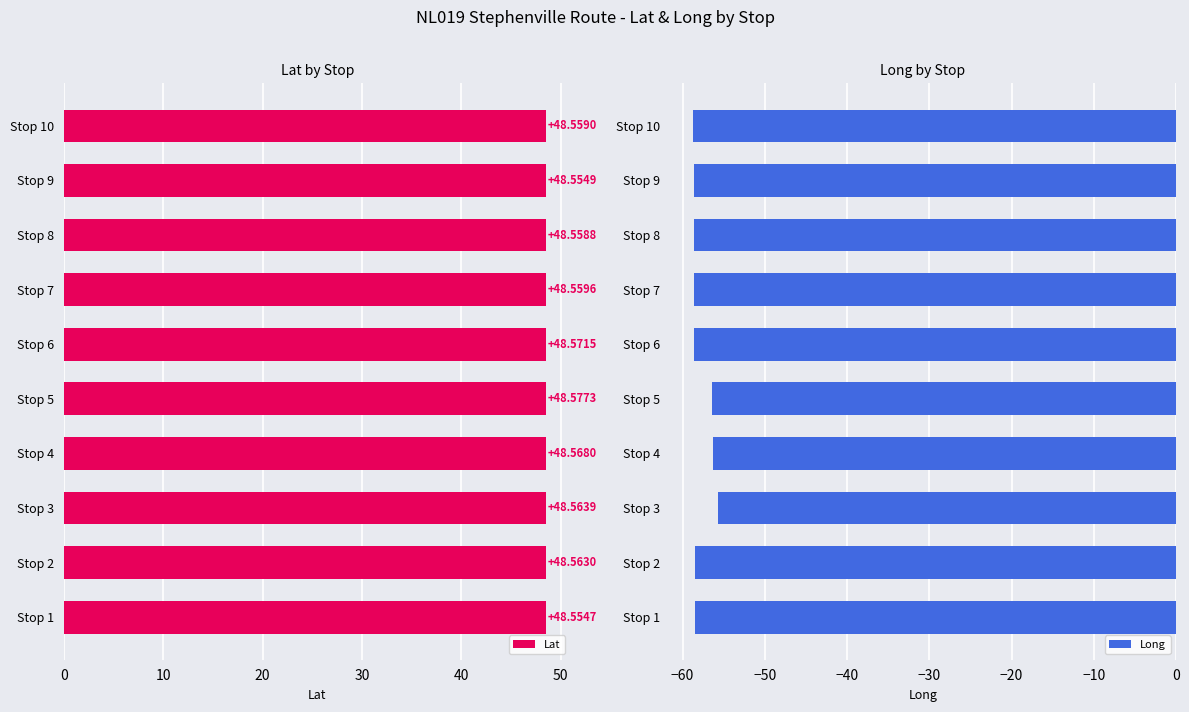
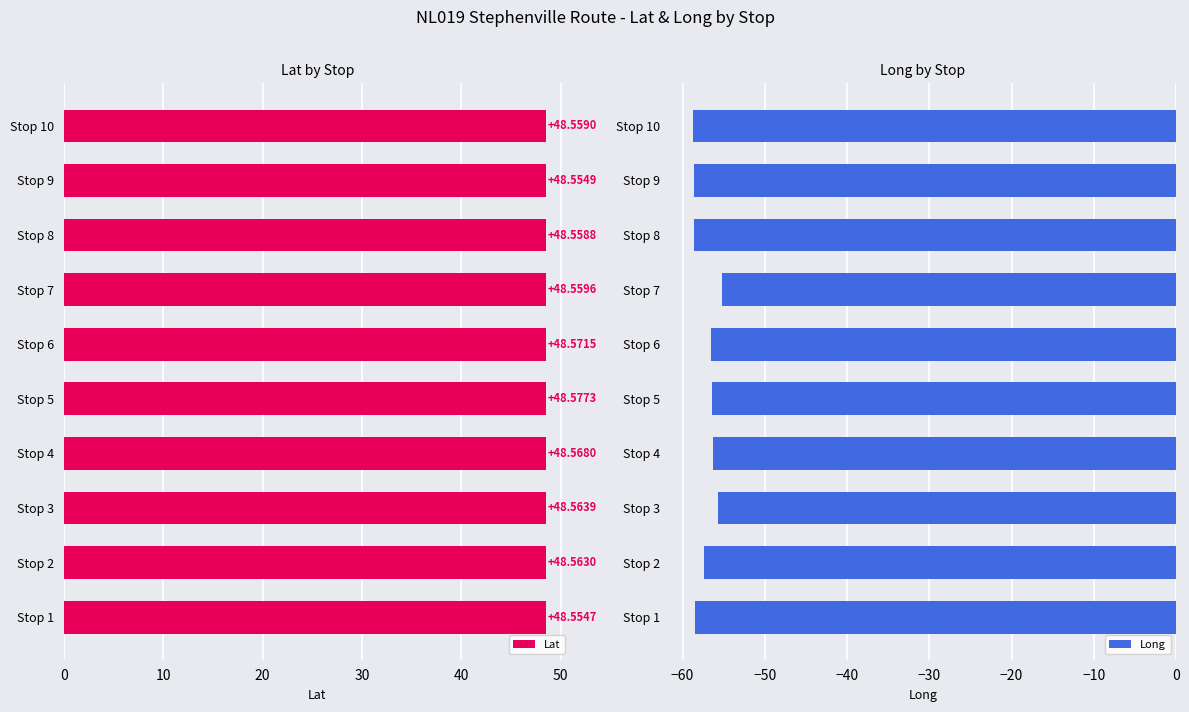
  {
    "Lat by Stop": {
      "Stop 10": "+48.5590",
      "Stop 9": "+48.5549",
      "Stop 8": "+48.5588",
      "Stop 7": "+48.5596",
      "Stop 6": "+48.5715",
      "Stop 5": "+48.5773",
      "Stop 4": "+48.5680",
      "Stop 3": "+48.5639",
      "Stop 2": "+48.5630",
      "Stop 1": "+48.5547"
    },
    "Long by Stop": {
      "Stop 10": "-59",
      "Stop 9": "-59",
      "Stop 8": "-59",
-     "Stop 7": "-59",
-     "Stop 6": "-59",
+     "Stop 7": "-55",
+     "Stop 6": "-57",
      "Stop 5": "-56",
      "Stop 4": "-56",
      "Stop 3": "-56",
-     "Stop 2": "-58",
+     "Stop 2": "-57",
      "Stop 1": "-58"
    }
  }
